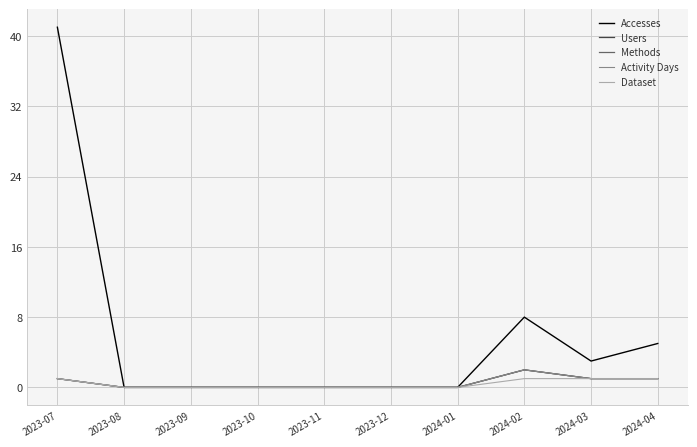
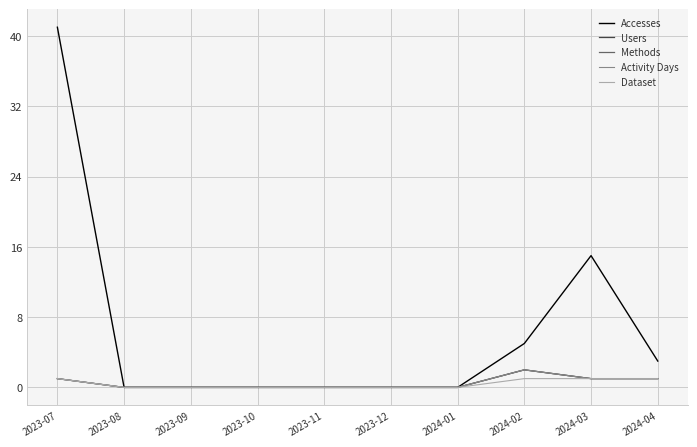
  {
    "Accesses": {
      "2023-07": 41,
-     "2024-02": 8,
-     "2024-03": 3,
-     "2024-04": 5
+     "2024-02": 5,
+     "2024-03": 15,
+     "2024-04": 3
    }
  }
